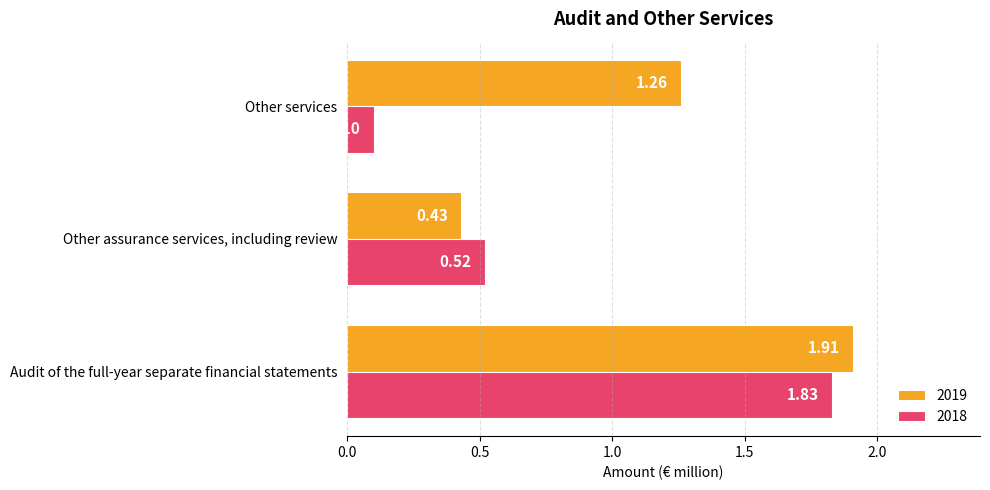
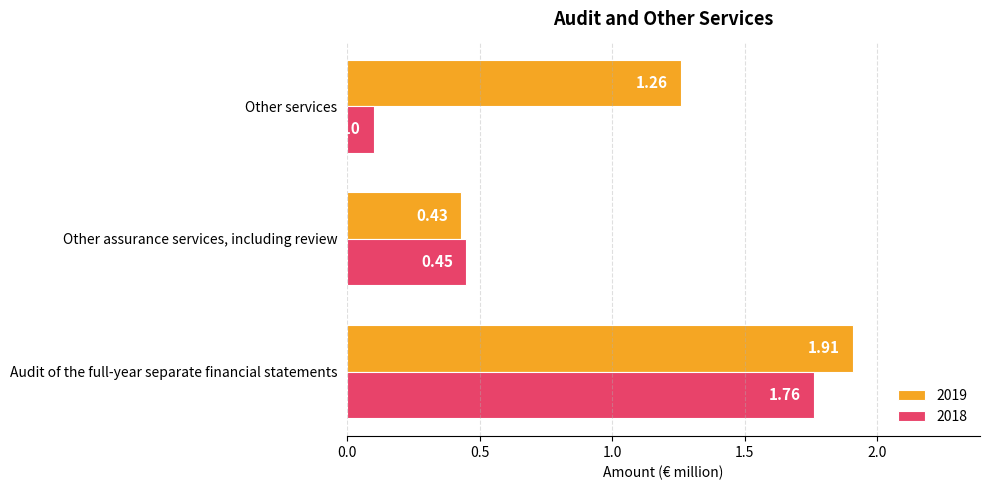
  {
    "2019": {
      "Other services": 1.26,
      "Other assurance services, including review": 0.43,
      "Audit of the full-year separate financial statements": 1.91
    },
    "2018": {
-     "Other assurance services, including review": 0.52,
-     "Audit of the full-year separate financial statements": 1.83
+     "Other assurance services, including review": 0.45,
+     "Audit of the full-year separate financial statements": 1.76
    }
  }
